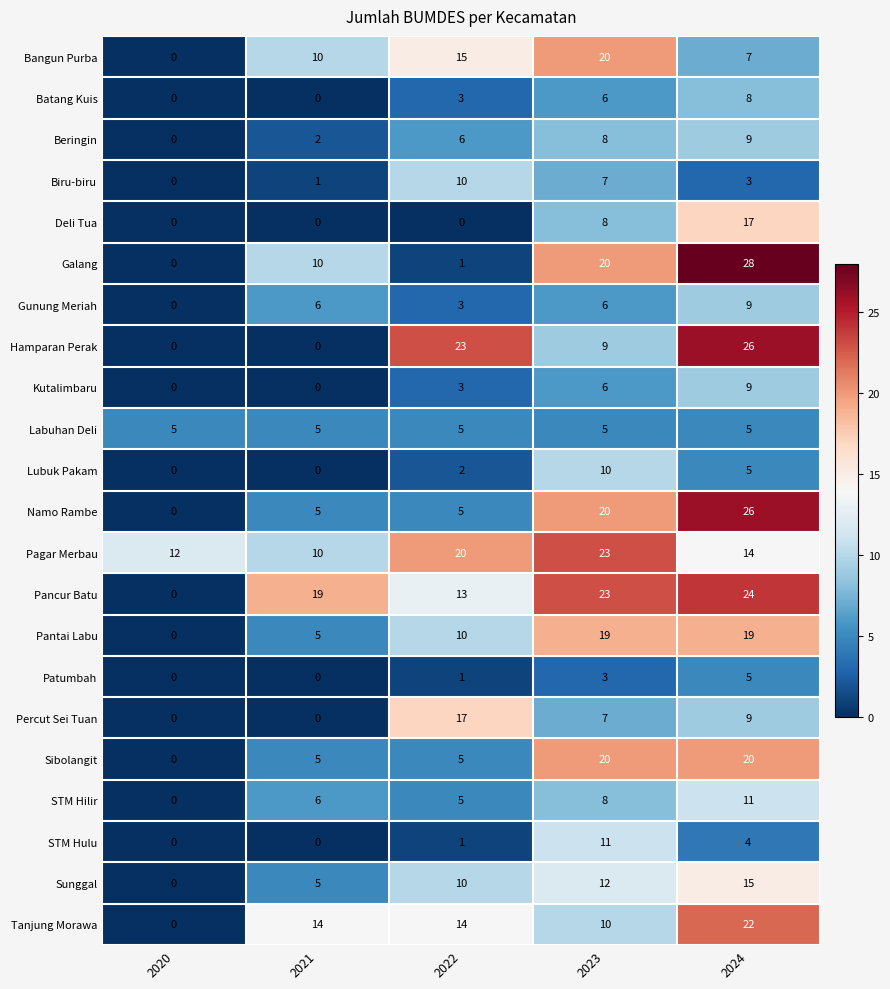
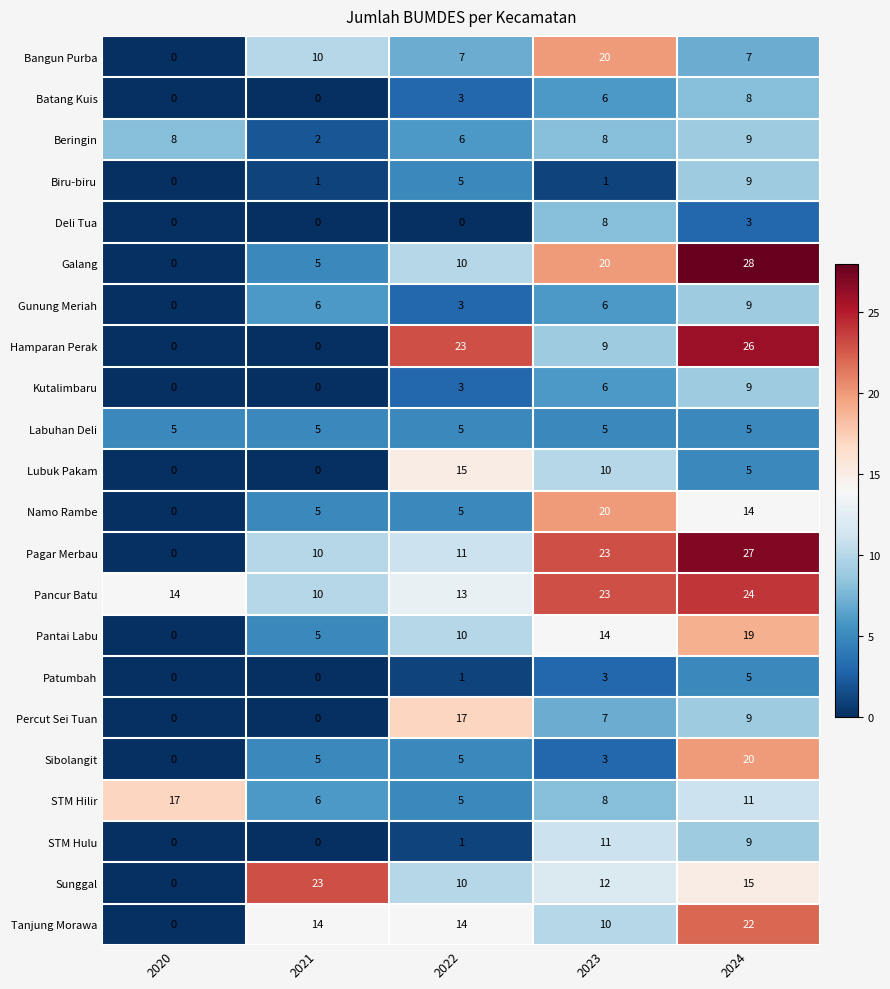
  {
    "Bangun Purba": {
      "2020": 0,
      "2021": 10,
-     "2022": 15,
+     "2022": 7,
      "2023": 20,
      "2024": 7
    },
    "Batang Kuis": {
      "2020": 0,
      "2021": 0,
      "2022": 3,
      "2023": 6,
      "2024": 8
    },
    "Beringin": {
-     "2020": 0,
+     "2020": 8,
      "2021": 2,
      "2022": 6,
      "2023": 8,
      "2024": 9
    },
    "Biru-biru": {
      "2020": 0,
      "2021": 1,
-     "2022": 10,
-     "2023": 7,
-     "2024": 3
+     "2022": 5,
+     "2023": 1,
+     "2024": 9
    },
    "Deli Tua": {
      "2020": 0,
      "2021": 0,
      "2022": 0,
      "2023": 8,
-     "2024": 17
+     "2024": 3
    },
    "Galang": {
      "2020": 0,
-     "2021": 10,
-     "2022": 1,
+     "2021": 5,
+     "2022": 10,
      "2023": 20,
      "2024": 28
    },
    "Gunung Meriah": {
      "2020": 0,
      "2021": 6,
      "2022": 3,
      "2023": 6,
      "2024": 9
    },
    "Hamparan Perak": {
      "2020": 0,
      "2021": 0,
      "2022": 23,
      "2023": 9,
      "2024": 26
    },
    "Kutalimbaru": {
      "2020": 0,
      "2021": 0,
      "2022": 3,
      "2023": 6,
      "2024": 9
    },
    "Labuhan Deli": {
      "2020": 5,
      "2021": 5,
      "2022": 5,
      "2023": 5,
      "2024": 5
    },
    "Lubuk Pakam": {
      "2020": 0,
      "2021": 0,
-     "2022": 2,
+     "2022": 15,
      "2023": 10,
      "2024": 5
    },
    "Namo Rambe": {
      "2020": 0,
      "2021": 5,
      "2022": 5,
      "2023": 20,
-     "2024": 26
+     "2024": 14
    },
    "Pagar Merbau": {
-     "2020": 12,
+     "2020": 0,
      "2021": 10,
-     "2022": 20,
+     "2022": 11,
      "2023": 23,
-     "2024": 14
+     "2024": 27
    },
    "Pancur Batu": {
-     "2020": 0,
-     "2021": 19,
+     "2020": 14,
+     "2021": 10,
      "2022": 13,
      "2023": 23,
      "2024": 24
    },
    "Pantai Labu": {
      "2020": 0,
      "2021": 5,
      "2022": 10,
-     "2023": 19,
+     "2023": 14,
      "2024": 19
    },
    "Patumbah": {
      "2020": 0,
      "2021": 0,
      "2022": 1,
      "2023": 3,
      "2024": 5
    },
    "Percut Sei Tuan": {
      "2020": 0,
      "2021": 0,
      "2022": 17,
      "2023": 7,
      "2024": 9
    },
    "Sibolangit": {
      "2020": 0,
      "2021": 5,
      "2022": 5,
-     "2023": 20,
+     "2023": 3,
      "2024": 20
    },
    "STM Hilir": {
-     "2020": 0,
+     "2020": 17,
      "2021": 6,
      "2022": 5,
      "2023": 8,
      "2024": 11
    },
    "STM Hulu": {
      "2020": 0,
      "2021": 0,
      "2022": 1,
      "2023": 11,
-     "2024": 4
+     "2024": 9
    },
    "Sunggal": {
      "2020": 0,
-     "2021": 5,
+     "2021": 23,
      "2022": 10,
      "2023": 12,
      "2024": 15
    },
    "Tanjung Morawa": {
      "2020": 0,
      "2021": 14,
      "2022": 14,
      "2023": 10,
      "2024": 22
    }
  }
